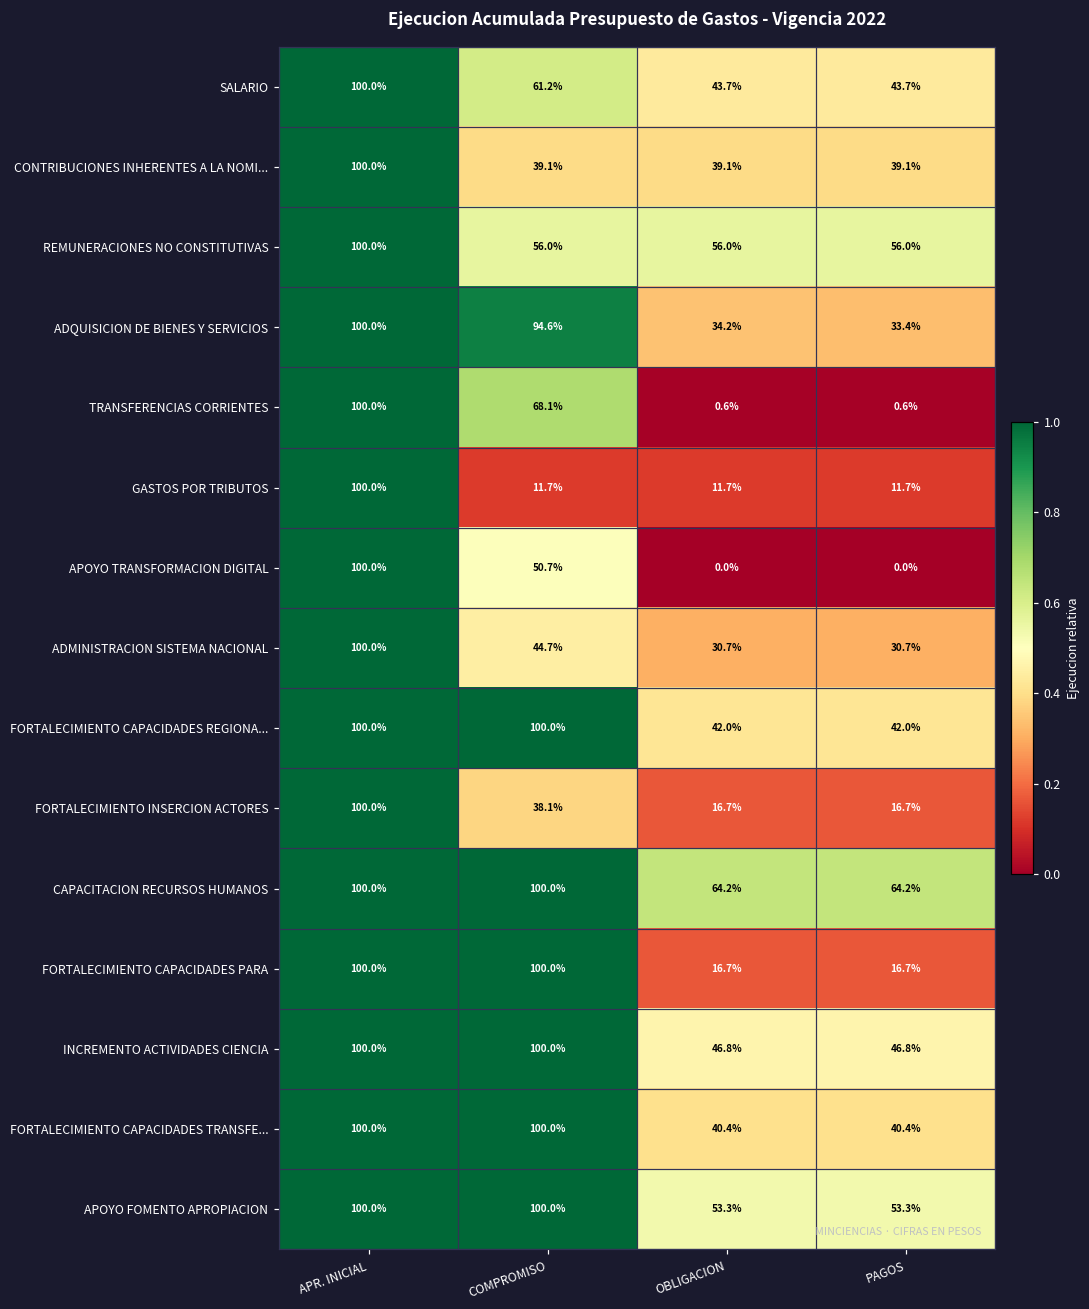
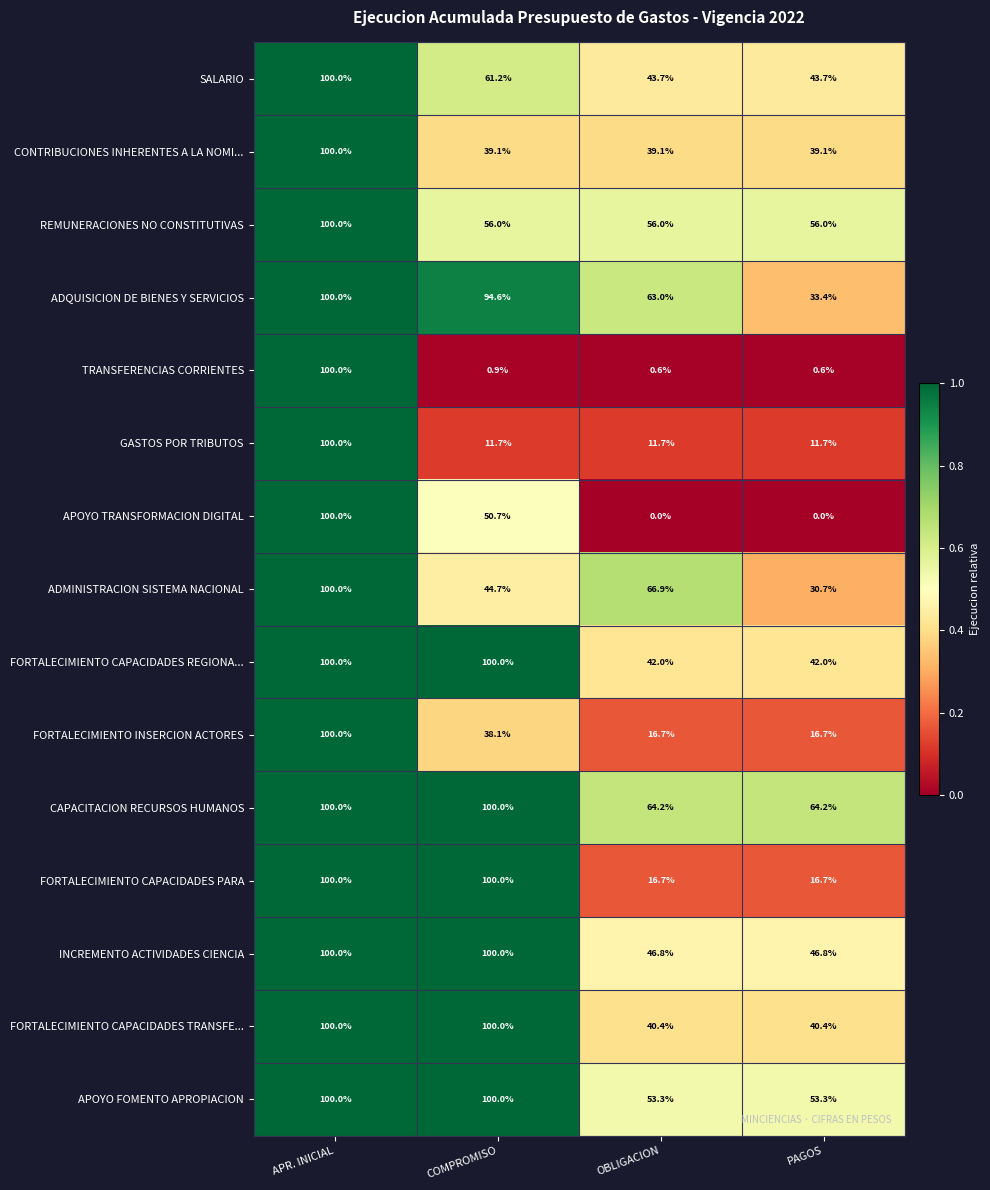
  {
    "SALARIO": {
      "APR. INICIAL": "100.0%",
      "COMPROMISO": "61.2%",
      "OBLIGACION": "43.7%",
      "PAGOS": "43.7%"
    },
    "CONTRIBUCIONES INHERENTES A LA NOMI...": {
      "APR. INICIAL": "100.0%",
      "COMPROMISO": "39.1%",
      "OBLIGACION": "39.1%",
      "PAGOS": "39.1%"
    },
    "REMUNERACIONES NO CONSTITUTIVAS": {
      "APR. INICIAL": "100.0%",
      "COMPROMISO": "56.0%",
      "OBLIGACION": "56.0%",
      "PAGOS": "56.0%"
    },
    "ADQUISICION DE BIENES Y SERVICIOS": {
      "APR. INICIAL": "100.0%",
      "COMPROMISO": "94.6%",
-     "OBLIGACION": "34.2%",
+     "OBLIGACION": "63.0%",
      "PAGOS": "33.4%"
    },
    "TRANSFERENCIAS CORRIENTES": {
      "APR. INICIAL": "100.0%",
-     "COMPROMISO": "68.1%",
+     "COMPROMISO": "0.9%",
      "OBLIGACION": "0.6%",
      "PAGOS": "0.6%"
    },
    "GASTOS POR TRIBUTOS": {
      "APR. INICIAL": "100.0%",
      "COMPROMISO": "11.7%",
      "OBLIGACION": "11.7%",
      "PAGOS": "11.7%"
    },
    "APOYO TRANSFORMACION DIGITAL": {
      "APR. INICIAL": "100.0%",
      "COMPROMISO": "50.7%",
      "OBLIGACION": "0.0%",
      "PAGOS": "0.0%"
    },
    "ADMINISTRACION SISTEMA NACIONAL": {
      "APR. INICIAL": "100.0%",
      "COMPROMISO": "44.7%",
-     "OBLIGACION": "30.7%",
+     "OBLIGACION": "66.9%",
      "PAGOS": "30.7%"
    },
    "FORTALECIMIENTO CAPACIDADES REGIONA...": {
      "APR. INICIAL": "100.0%",
      "COMPROMISO": "100.0%",
      "OBLIGACION": "42.0%",
      "PAGOS": "42.0%"
    },
    "FORTALECIMIENTO INSERCION ACTORES": {
      "APR. INICIAL": "100.0%",
      "COMPROMISO": "38.1%",
      "OBLIGACION": "16.7%",
      "PAGOS": "16.7%"
    },
    "CAPACITACION RECURSOS HUMANOS": {
      "APR. INICIAL": "100.0%",
      "COMPROMISO": "100.0%",
      "OBLIGACION": "64.2%",
      "PAGOS": "64.2%"
    },
    "FORTALECIMIENTO CAPACIDADES PARA": {
      "APR. INICIAL": "100.0%",
      "COMPROMISO": "100.0%",
      "OBLIGACION": "16.7%",
      "PAGOS": "16.7%"
    },
    "INCREMENTO ACTIVIDADES CIENCIA": {
      "APR. INICIAL": "100.0%",
      "COMPROMISO": "100.0%",
      "OBLIGACION": "46.8%",
      "PAGOS": "46.8%"
    },
    "FORTALECIMIENTO CAPACIDADES TRANSFE...": {
      "APR. INICIAL": "100.0%",
      "COMPROMISO": "100.0%",
      "OBLIGACION": "40.4%",
      "PAGOS": "40.4%"
    },
    "APOYO FOMENTO APROPIACION": {
      "APR. INICIAL": "100.0%",
      "COMPROMISO": "100.0%",
      "OBLIGACION": "53.3%"
    }
  }
